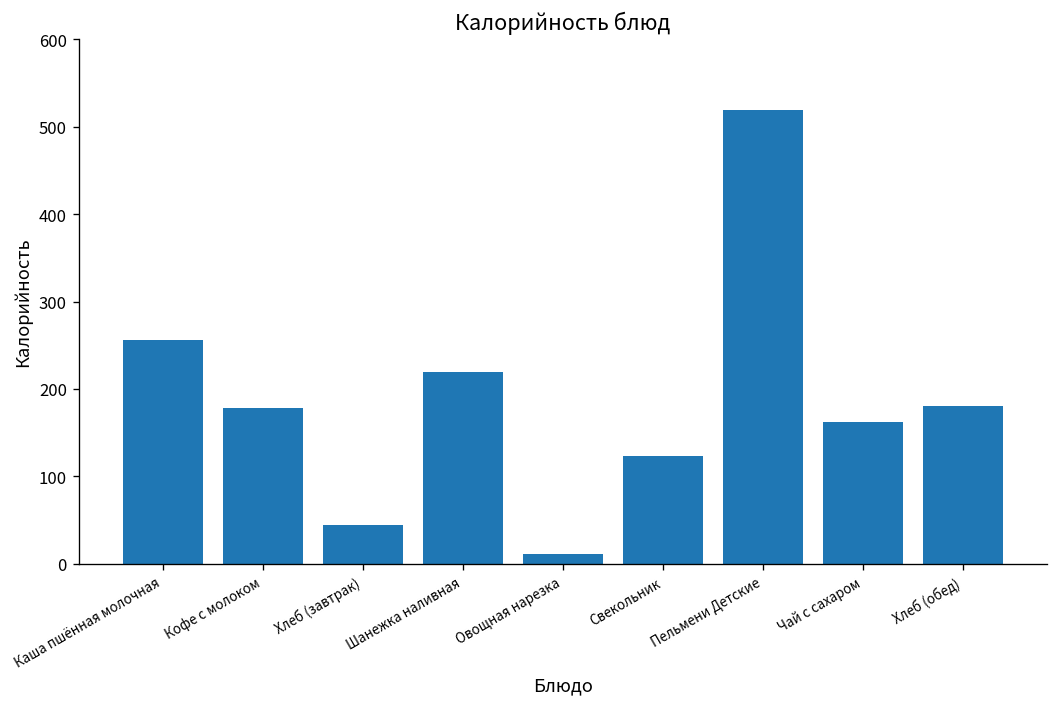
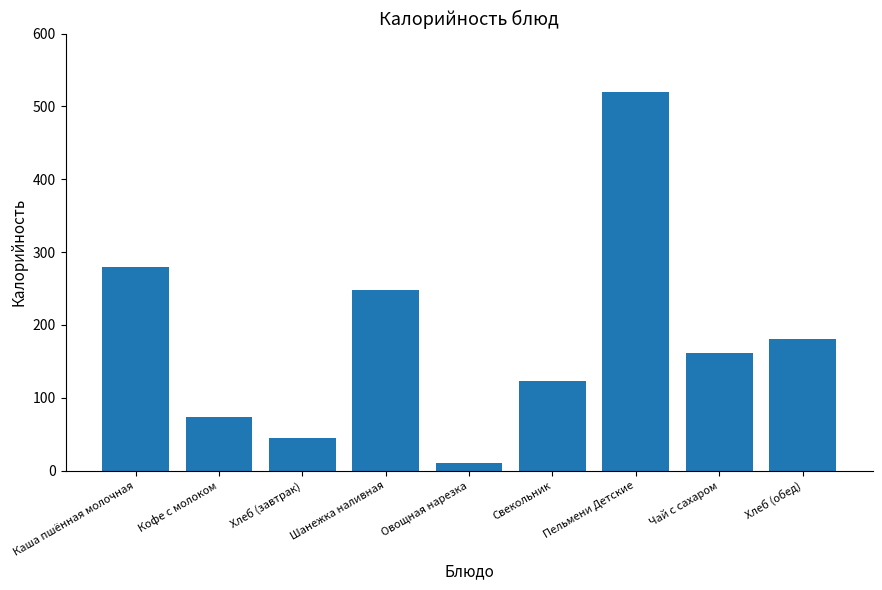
  {
-   "Каша пшённая молочная": 260,
-   "Кофе c молоком": 180,
+   "Каша пшённая молочная": 280,
+   "Кофе c молоком": 70,
    "Хлеб (завтрак)": 40,
-   "Шанежка наливная": 220,
+   "Шанежка наливная": 250,
    "Овощная нарезка": 10,
    "Свекольник": 120,
    "Пельмени Детские": 520,
    "Чай с сахаром": 160,
    "Хлеб (обед)": 180
  }
